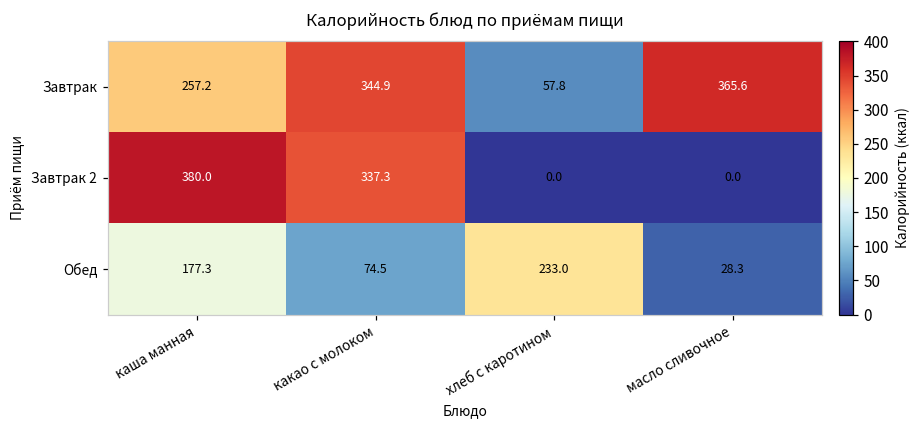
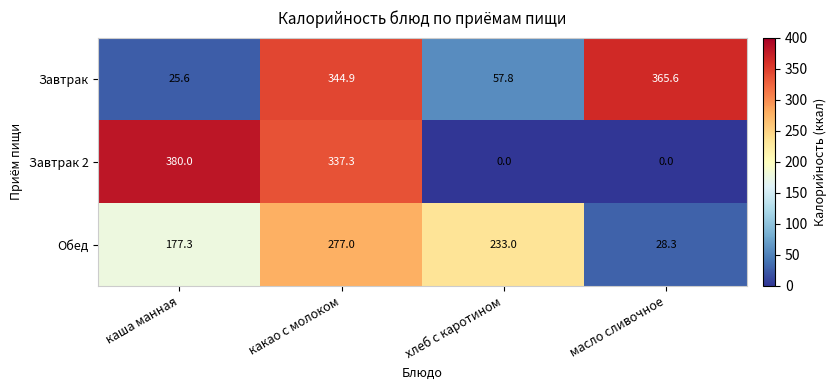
  {
    "Завтрак": {
-     "каша манная": 257.2,
+     "каша манная": 25.6,
      "какао с молоком": 344.9,
      "хлеб с каротином": 57.8,
      "масло сливочное": 365.6
    },
    "Завтрак 2": {
      "каша манная": 380.0,
      "какао с молоком": 337.3,
      "хлеб с каротином": 0.0,
      "масло сливочное": 0.0
    },
    "Обед": {
      "каша манная": 177.3,
-     "какао с молоком": 74.5,
+     "какао с молоком": 277.0,
      "хлеб с каротином": 233.0,
      "масло сливочное": 28.3
    }
  }
